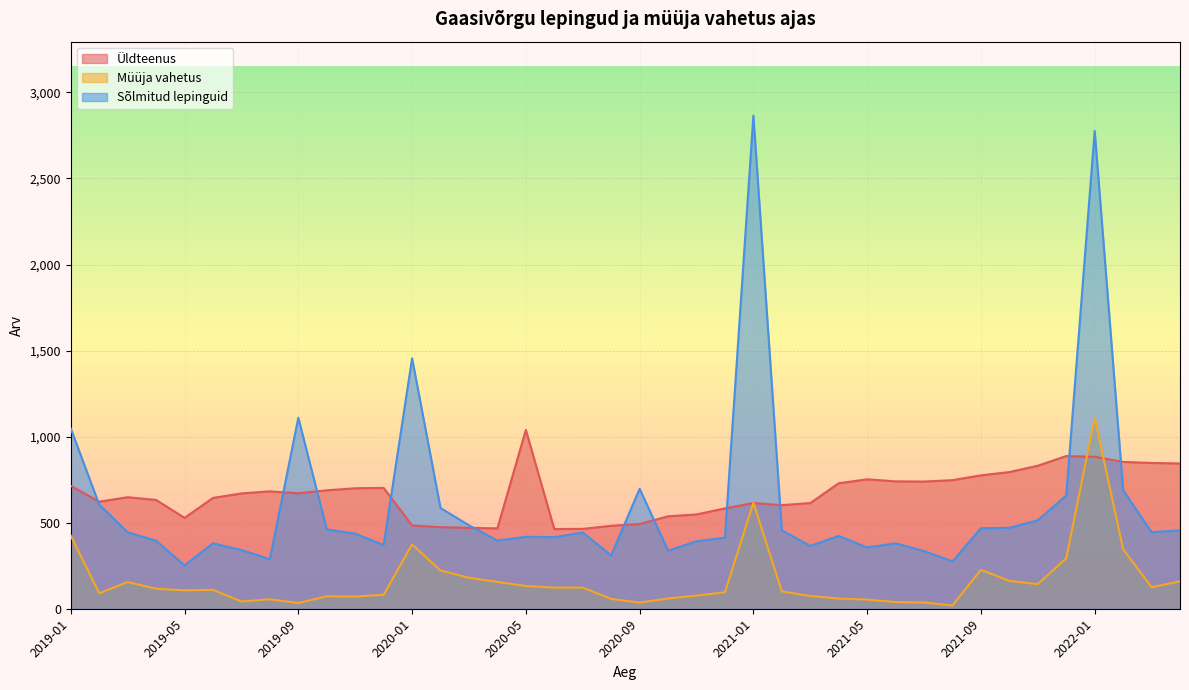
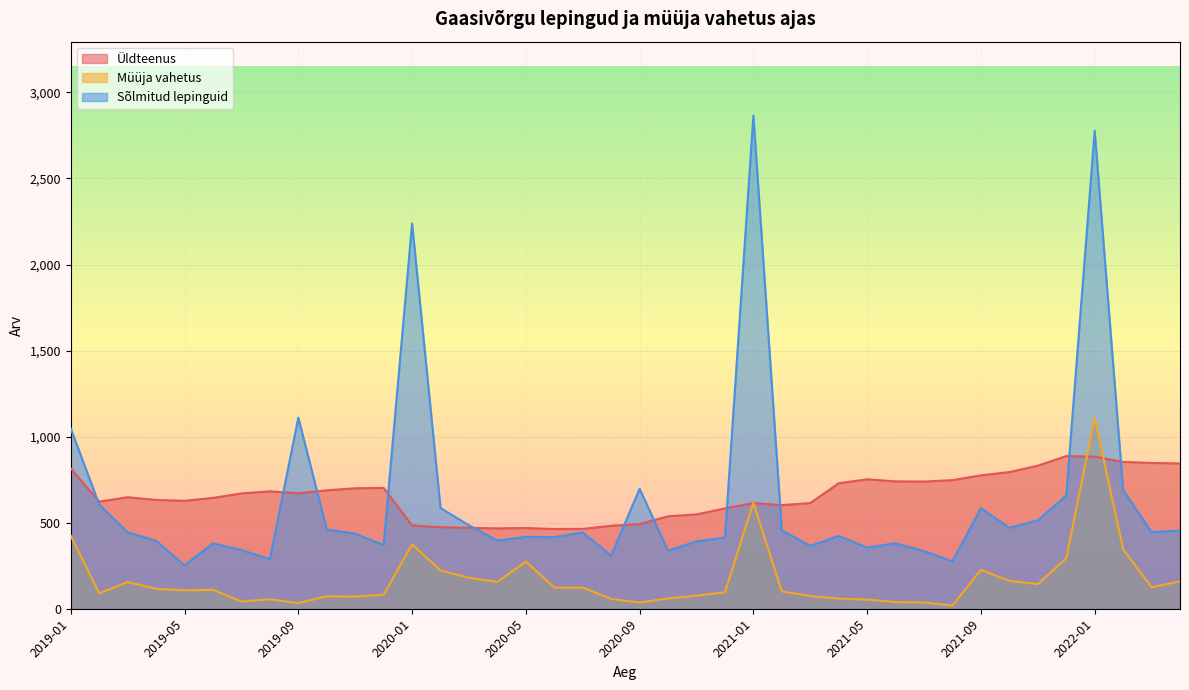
  {
    "Üldteenus": {
-     "2019-01": "710",
-     "2019-05": "530",
+     "2019-01": "820",
+     "2019-05": "630",
      "2019-09": "670",
      "2020-01": "480",
-     "2020-05": "1,040",
+     "2020-05": "470",
      "2020-09": "490",
      "2021-05": "750",
      "2021-09": "780",
      "2022-01": "880"
    },
    "Müüja vahetus": {
      "2019-01": "420",
      "2019-05": "110",
      "2019-09": "30",
      "2020-01": "370",
-     "2020-05": "130",
+     "2020-05": "270",
      "2020-09": "40",
      "2021-05": "50",
      "2021-09": "230",
      "2022-01": "1,110"
    },
    "Sõlmitud lepinguid": {
      "2019-01": "1,050",
      "2019-05": "250",
      "2019-09": "1,110",
-     "2020-01": "1,460",
+     "2020-01": "2,240",
      "2020-05": "420",
      "2020-09": "700",
      "2021-01": "2,870",
      "2021-05": "360",
-     "2021-09": "470",
+     "2021-09": "590",
      "2022-01": "2,780"
    }
  }
